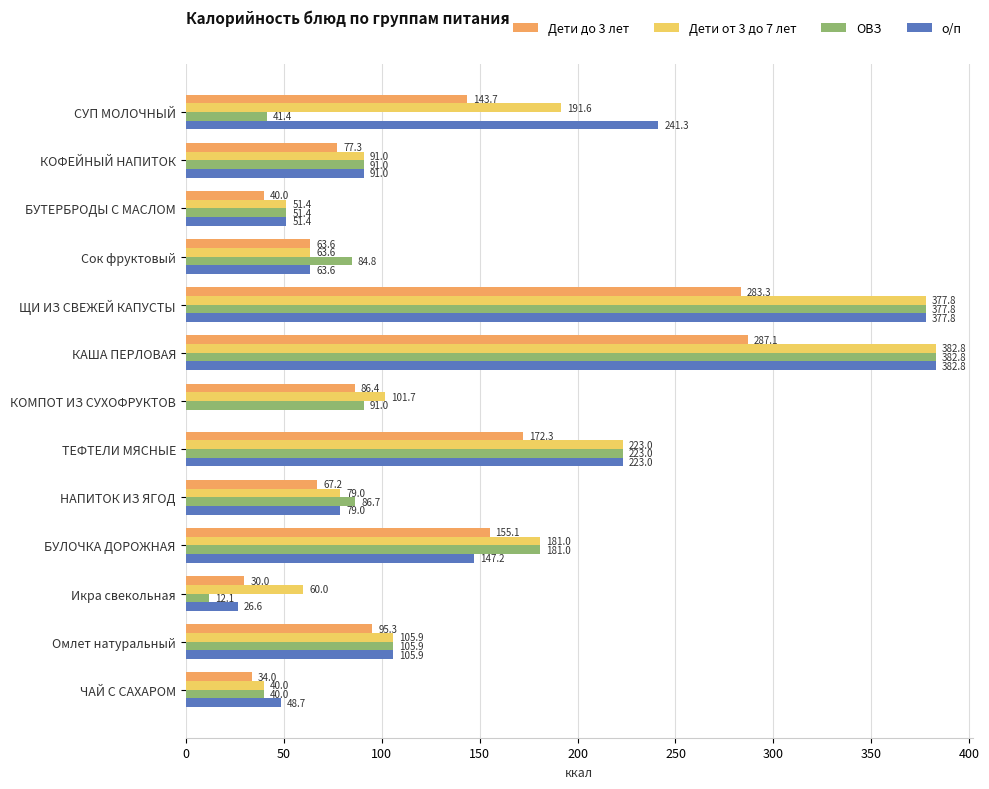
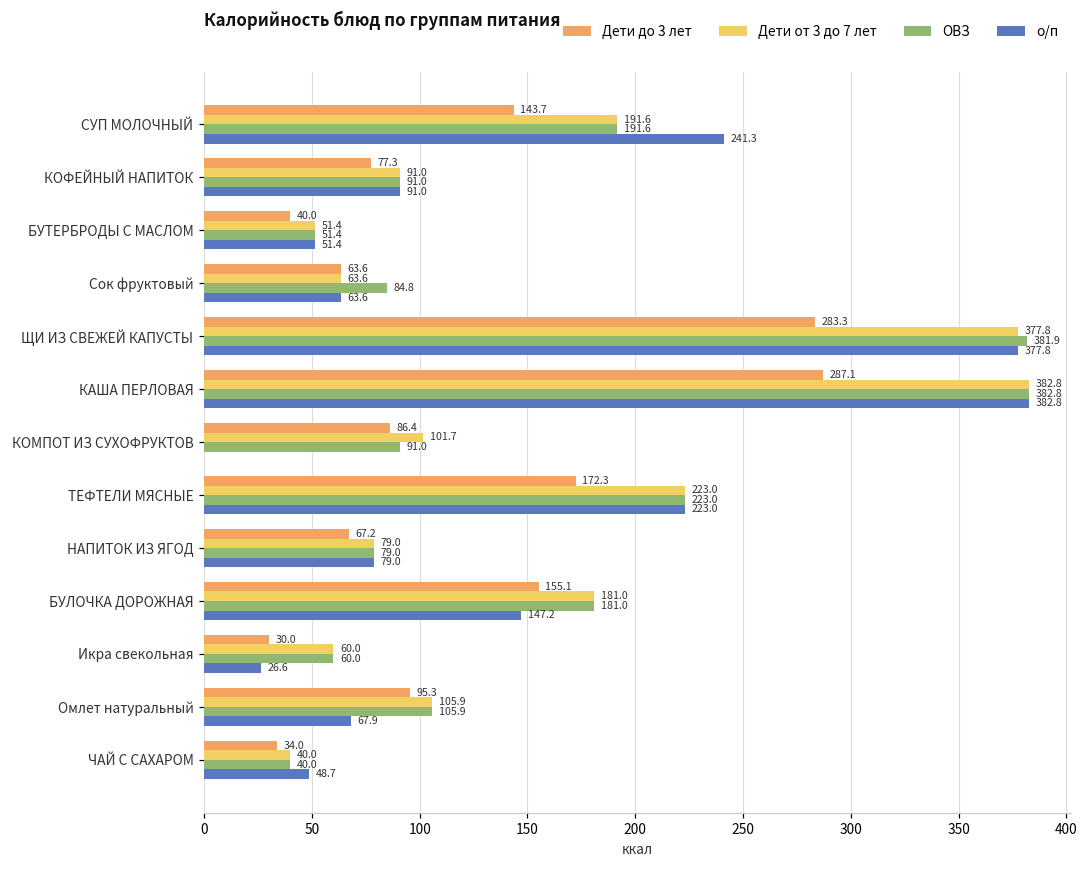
  {
    "ОВЗ": {
-     "СУП МОЛОЧНЫЙ": 41.4,
+     "СУП МОЛОЧНЫЙ": 191.6,
      "КОФЕЙНЫЙ НАПИТОК": 91.0,
      "БУТЕРБРОДЫ С МАСЛОМ": 51.4,
      "Сок фруктовый": 84.8,
-     "ЩИ ИЗ СВЕЖЕЙ КАПУСТЫ": 377.8,
+     "ЩИ ИЗ СВЕЖЕЙ КАПУСТЫ": 381.9,
      "КАША ПЕРЛОВАЯ": 382.8,
      "КОМПОТ ИЗ СУХОФРУКТОВ": 91.0,
      "ТЕФТЕЛИ МЯСНЫЕ": 223.0,
-     "НАПИТОК ИЗ ЯГОД": 86.7,
+     "НАПИТОК ИЗ ЯГОД": 79.0,
      "БУЛОЧКА ДОРОЖНАЯ": 181.0,
-     "Икра свекольная": 12.1,
+     "Икра свекольная": 60.0,
      "Омлет натуральный": 105.9,
      "ЧАЙ С САХАРОМ": 40.0
    },
    "о/п": {
      "СУП МОЛОЧНЫЙ": 241.3,
      "КОФЕЙНЫЙ НАПИТОК": 91.0,
      "БУТЕРБРОДЫ С МАСЛОМ": 51.4,
      "Сок фруктовый": 63.6,
      "ЩИ ИЗ СВЕЖЕЙ КАПУСТЫ": 377.8,
      "КАША ПЕРЛОВАЯ": 382.8,
      "ТЕФТЕЛИ МЯСНЫЕ": 223.0,
      "НАПИТОК ИЗ ЯГОД": 79.0,
      "БУЛОЧКА ДОРОЖНАЯ": 147.2,
      "Икра свекольная": 26.6,
-     "Омлет натуральный": 105.9,
+     "Омлет натуральный": 67.9,
      "ЧАЙ С САХАРОМ": 48.7
    }
  }
